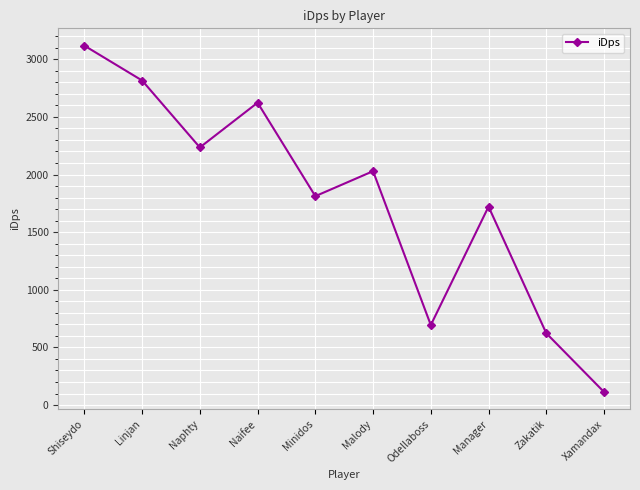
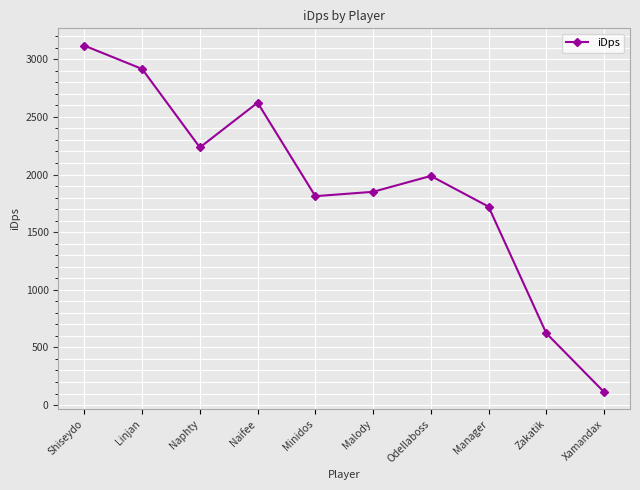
  {
    "Shiseydo": 3120,
-   "Linjan": 2820,
+   "Linjan": 2920,
    "Naphty": 2230,
    "Naifee": 2620,
    "Minidos": 1810,
-   "Malody": 2030,
-   "Odellaboss": 690,
+   "Malody": 1850,
+   "Odellaboss": 1990,
    "Manager": 1720,
    "Zakatik": 620,
    "Xamandax": 110
  }
